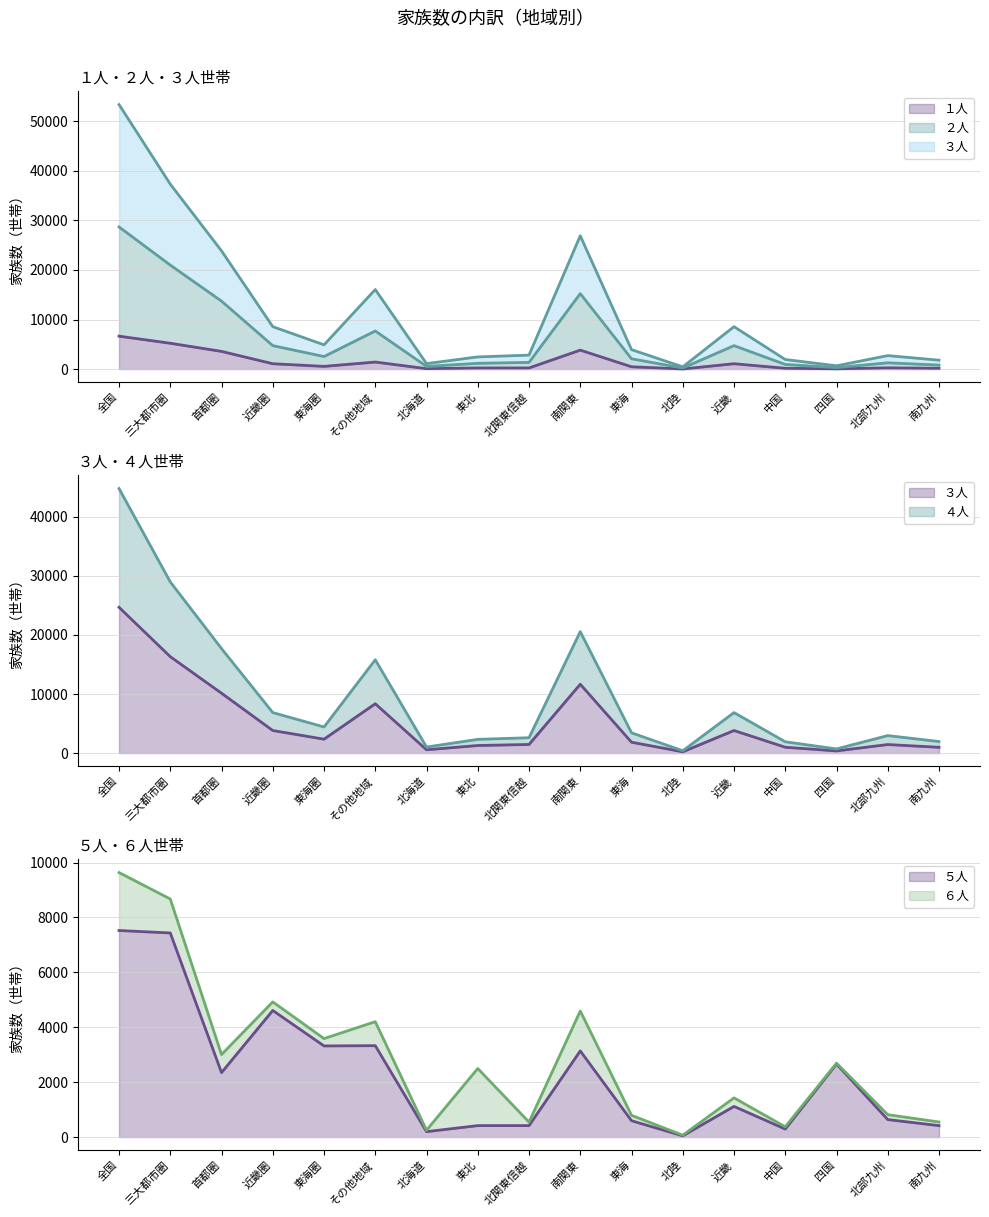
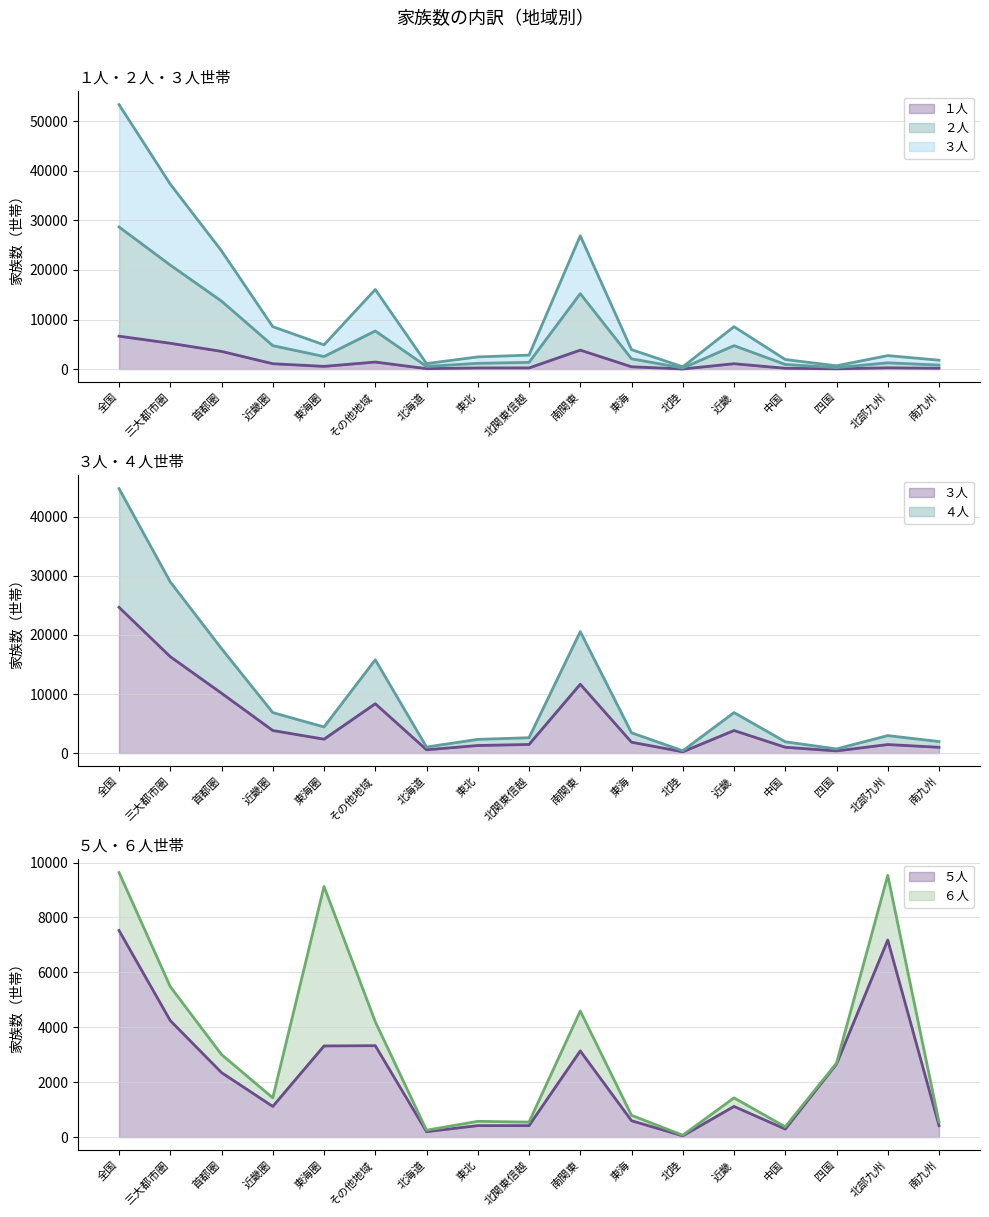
  {
    "５人・６人世帯": {
      "５人": {
        "全国": 7500,
-       "三大都市圏": 7400,
+       "三大都市圏": 4200,
        "首都圏": 2400,
-       "近畿圏": 4600,
+       "近畿圏": 1100,
        "東海圏": 3300,
        "その他地域": 3300,
        "東北": 400,
        "北関東信越": 400,
        "南関東": 3100,
        "東海": 600,
        "近畿": 1100,
-       "北部九州": 600,
+       "北部九州": 7200,
        "南九州": 400
      },
      "６人": {
        "全国": 2100,
        "三大都市圏": 1200,
        "首都圏": 700,
        "近畿圏": 300,
-       "東海圏": 300,
+       "東海圏": 5800,
        "その他地域": 900,
-       "東北": 2100,
+       "東北": 200,
        "北関東信越": 100,
        "南関東": 1500,
        "東海": 200,
        "近畿": 300,
-       "北部九州": 200,
+       "北部九州": 2400,
        "南九州": 100
      }
    }
  }
